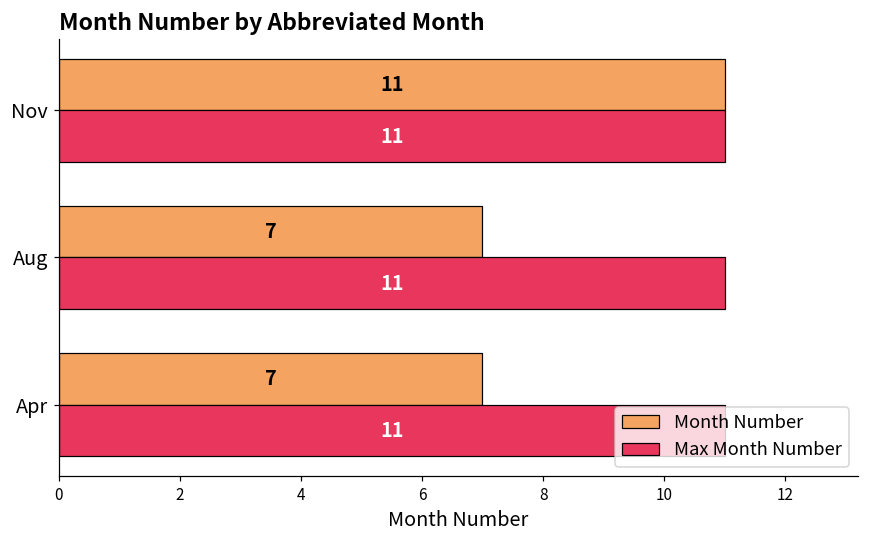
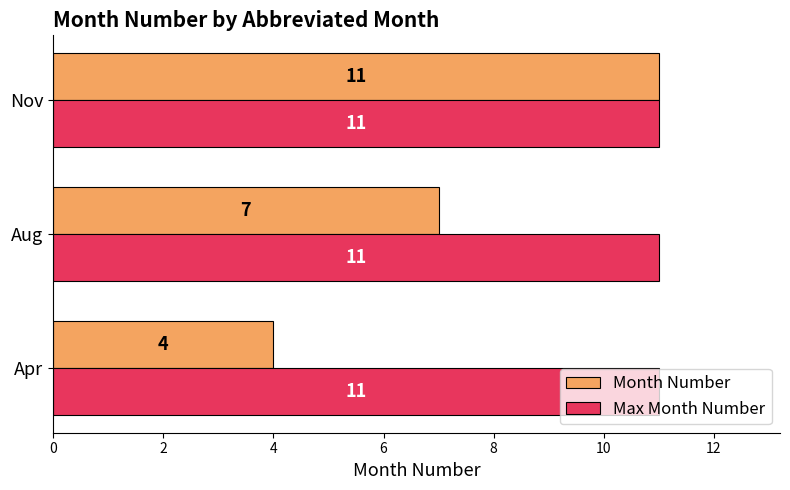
  {
    "Month Number": {
      "Nov": 11,
      "Aug": 7,
-     "Apr": 7
+     "Apr": 4
    },
    "Max Month Number": {
      "Nov": 11,
      "Aug": 11
    }
  }
